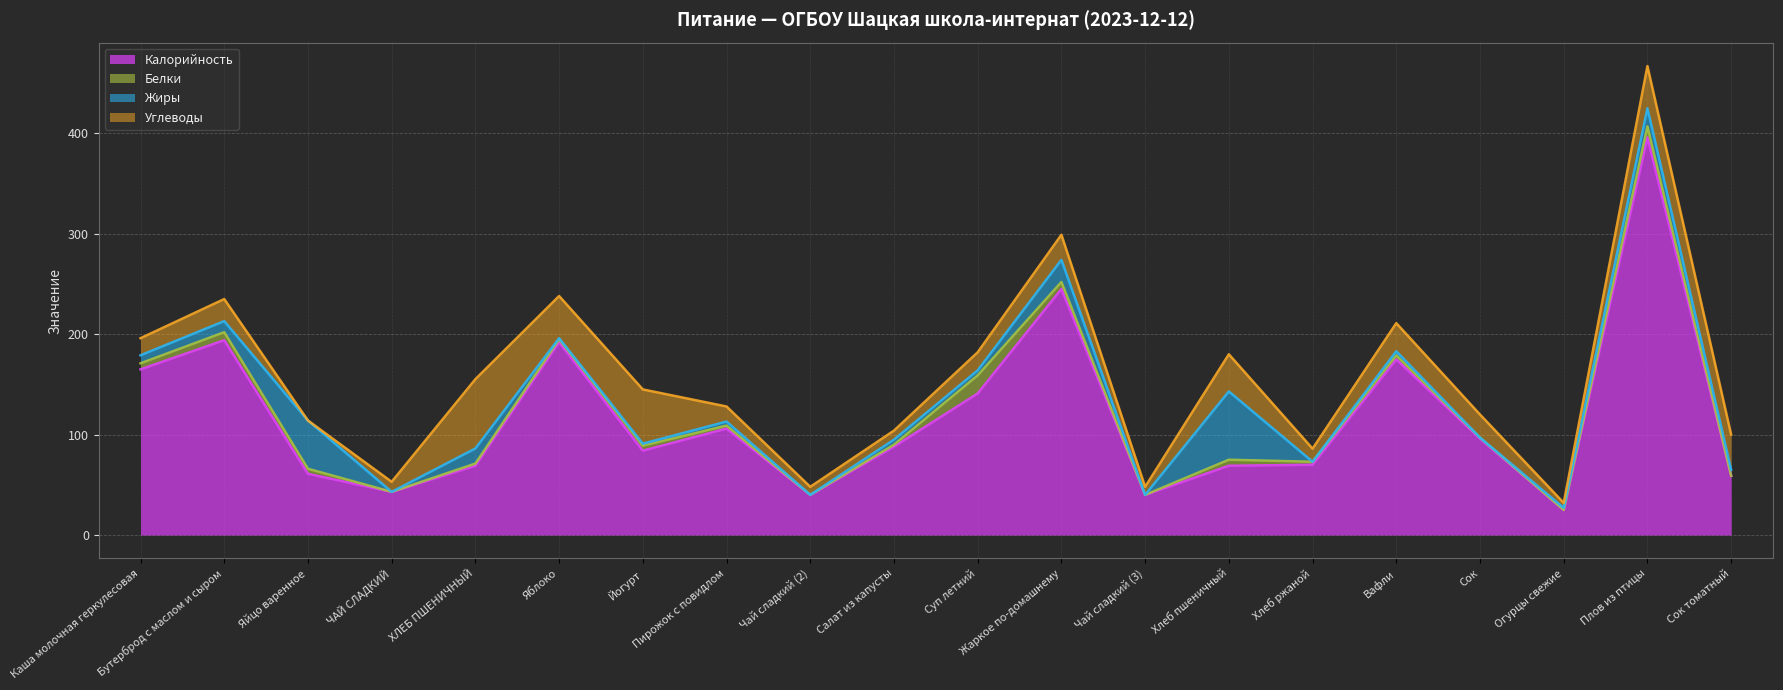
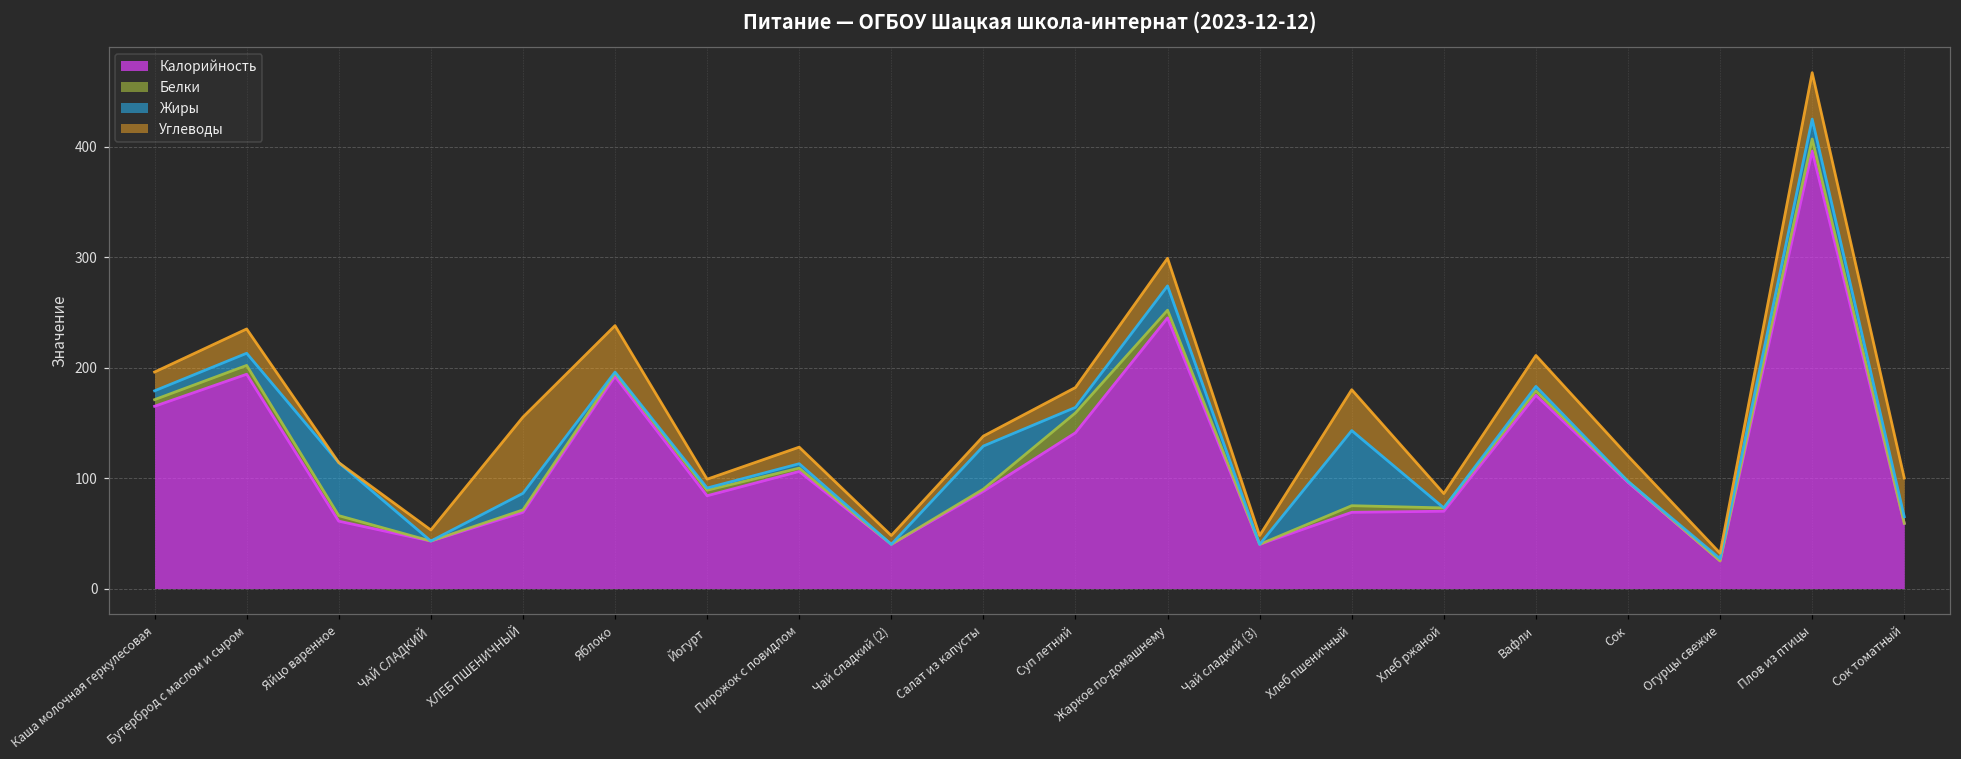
  {
    "Калорийность": {
      "Каша молочная геркулесовая": 165,
      "Бутерброд с маслом и сыром": 194,
      "Яйцо варенное": 61,
      "Яблоко": 192,
      "Йогурт": 84,
      "Пирожок с повидлом": 106,
      "Суп летний": 141,
      "Жаркое по-домашнему": 245,
      "Хлеб пшеничный": 69,
      "Хлеб ржаной": 70,
      "Вафли": 175,
      "Плов из птицы": 396
    },
    "Белки": {
      "Каша молочная геркулесовая": 6,
      "Бутерброд с маслом и сыром": 8,
      "Яйцо варенное": 5,
      "Пирожок с повидлом": 3,
      "Суп летний": 18,
      "Жаркое по-домашнему": 7,
      "Хлеб пшеничный": 6,
      "Вафли": 4,
      "Плов из птицы": 11
    },
    "Жиры": {
      "Каша молочная геркулесовая": 8,
      "Бутерброд с маслом и сыром": 11,
      "ХЛЕБ ПШЕНИЧНЫЙ": 15,
      "Пирожок с повидлом": 4,
-     "Салат из капусты": 5,
+     "Салат из капусты": 39,
      "Суп летний": 5,
      "Жаркое по-домашнему": 22,
      "Хлеб пшеничный": 68,
      "Вафли": 4,
      "Плов из птицы": 18,
      "Сок томатный": 6
    },
    "Углеводы": {
      "Каша молочная геркулесовая": 17,
      "Бутерброд с маслом и сыром": 22,
      "ЧАЙ СЛАДКИЙ": 10,
      "ХЛЕБ ПШЕНИЧНЫЙ": 69,
      "Яблоко": 42,
-     "Йогурт": 54,
+     "Йогурт": 8,
      "Пирожок с повидлом": 15,
      "Чай сладкий (2)": 8,
      "Салат из капусты": 9,
      "Суп летний": 18,
      "Жаркое по-домашнему": 25,
      "Чай сладкий (3)": 8,
      "Хлеб пшеничный": 37,
      "Хлеб ржаной": 13,
      "Вафли": 28,
      "Сок": 23,
      "Огурцы свежие": 5,
      "Плов из птицы": 42,
      "Сок томатный": 35
    }
  }
